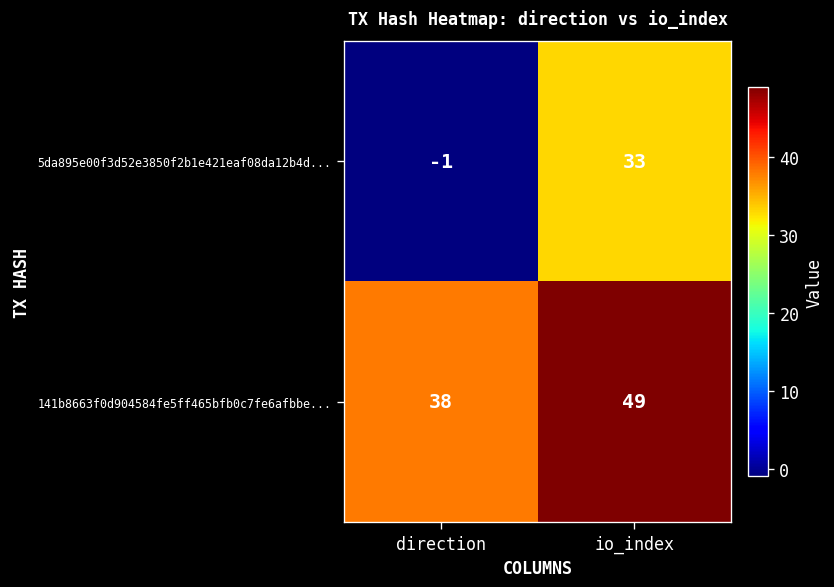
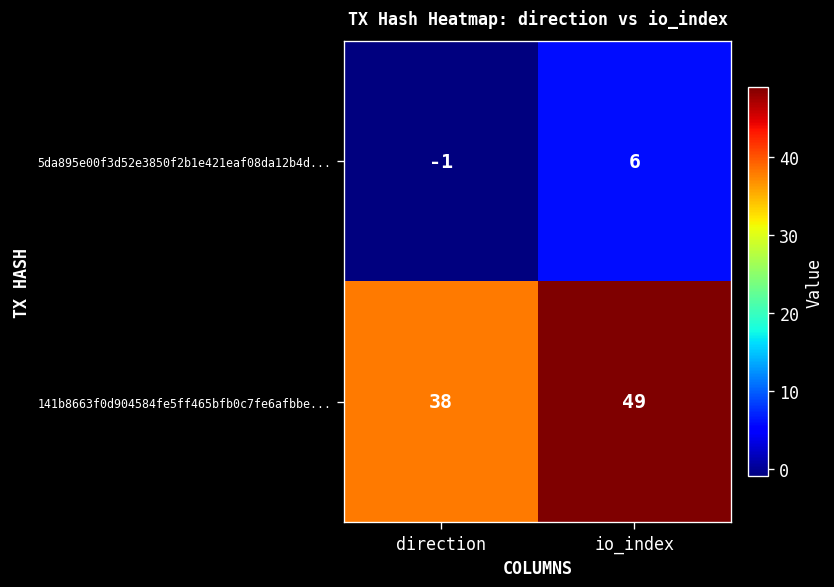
  {
    "5da895e00f3d52e3850f2b1e421eaf08da12b4d...": {
      "direction": -1,
-     "io_index": 33
+     "io_index": 6
    },
    "141b8663f0d904584fe5ff465bfb0c7fe6afbbe...": {
      "direction": 38,
      "io_index": 49
    }
  }
